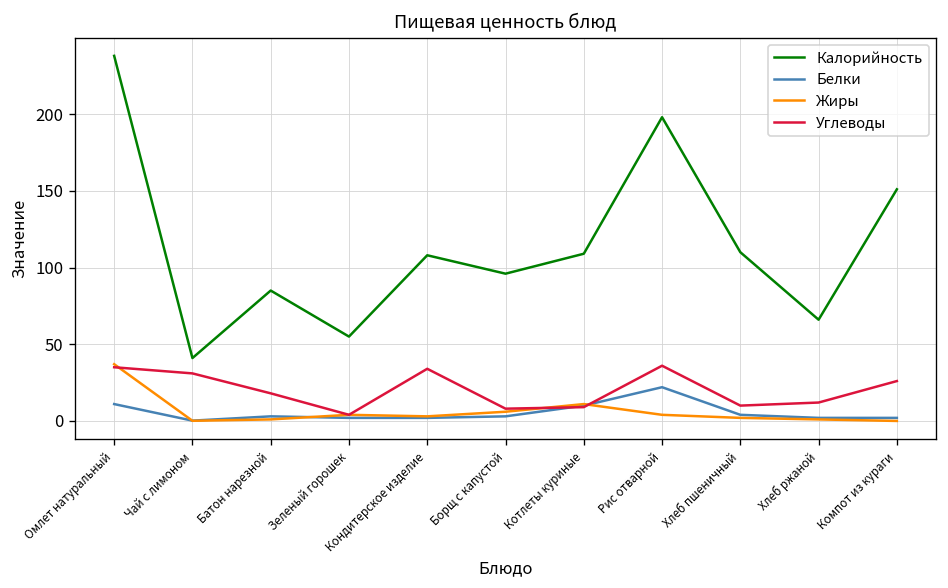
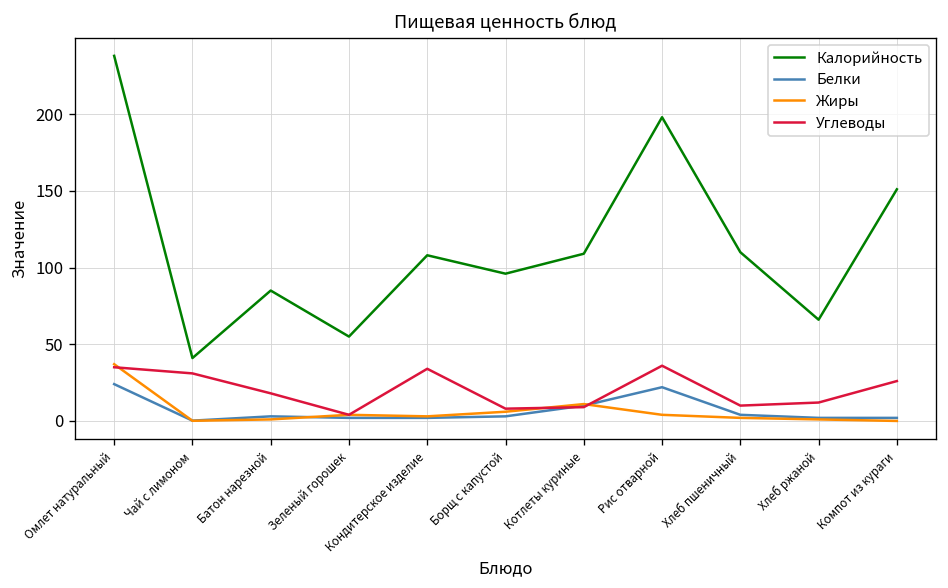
  {
    "Калорийность": {
      "Омлет натуральный": 238,
      "Чай с лимоном": 41,
      "Батон нарезной": 85,
      "Зеленый горошек": 55,
      "Кондитерское изделие": 108,
      "Борщ с капустой": 96,
      "Котлеты куриные": 109,
      "Рис отварной": 198,
      "Хлеб пшеничный": 110,
      "Хлеб ржаной": 66,
      "Компот из кураги": 151
    },
    "Белки": {
-     "Омлет натуральный": 11,
+     "Омлет натуральный": 24,
      "Борщ с капустой": 3,
      "Рис отварной": 22,
      "Компот из кураги": 2
    },
    "Жиры": {
      "Рис отварной": 4,
      "Компот из кураги": 0
    },
    "Углеводы": {
      "Чай с лимоном": 31,
      "Батон нарезной": 18,
      "Кондитерское изделие": 34,
      "Рис отварной": 36,
      "Хлеб пшеничный": 10,
      "Хлеб ржаной": 12,
      "Компот из кураги": 26
    }
  }
